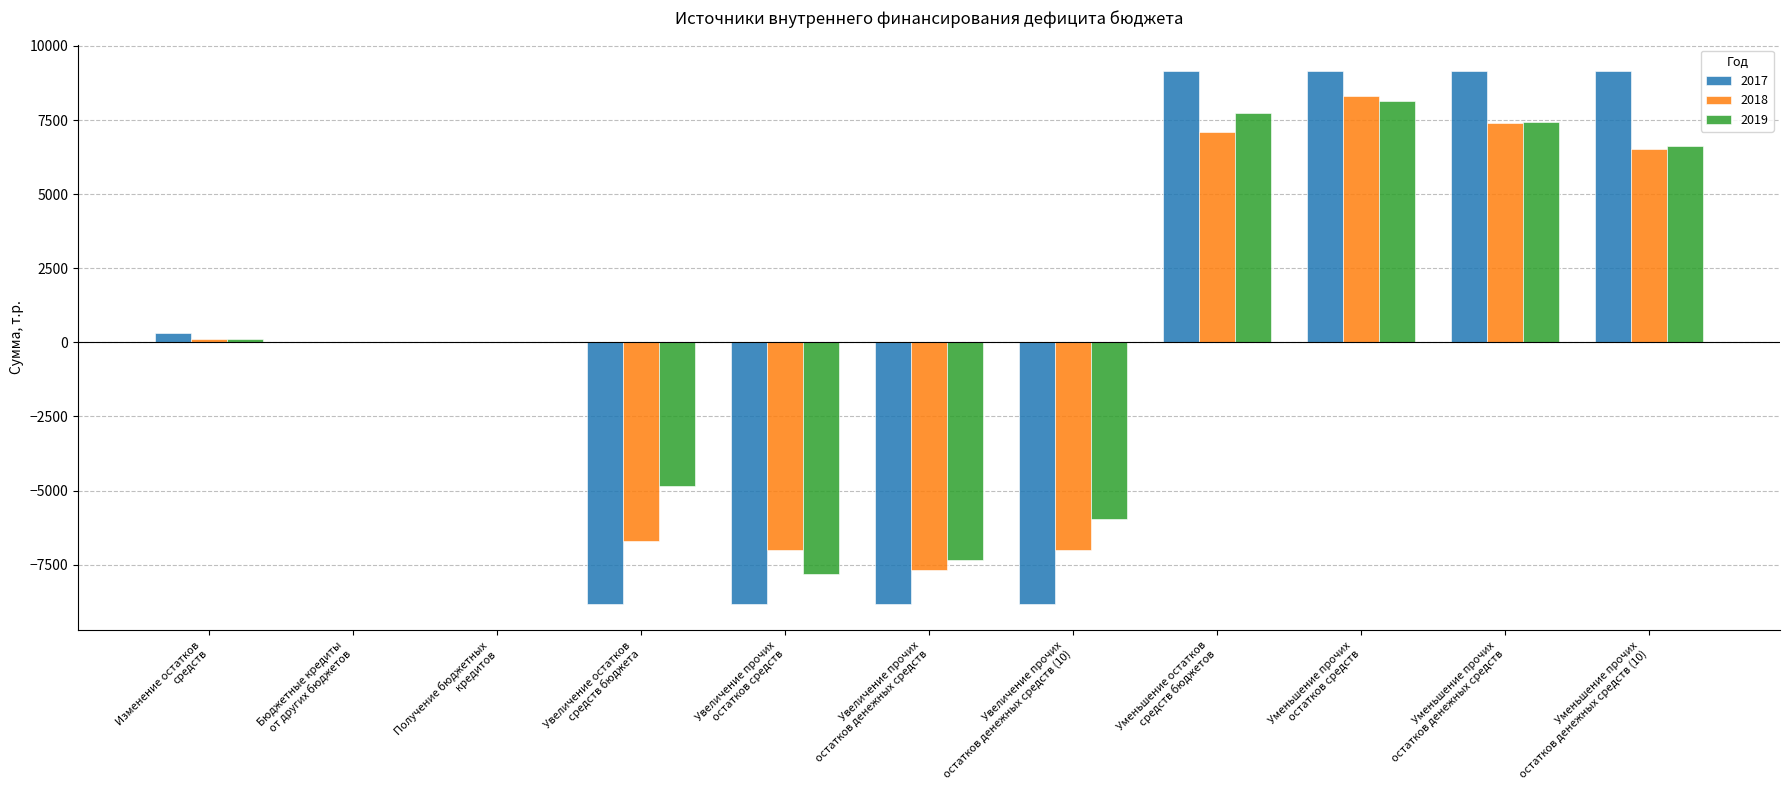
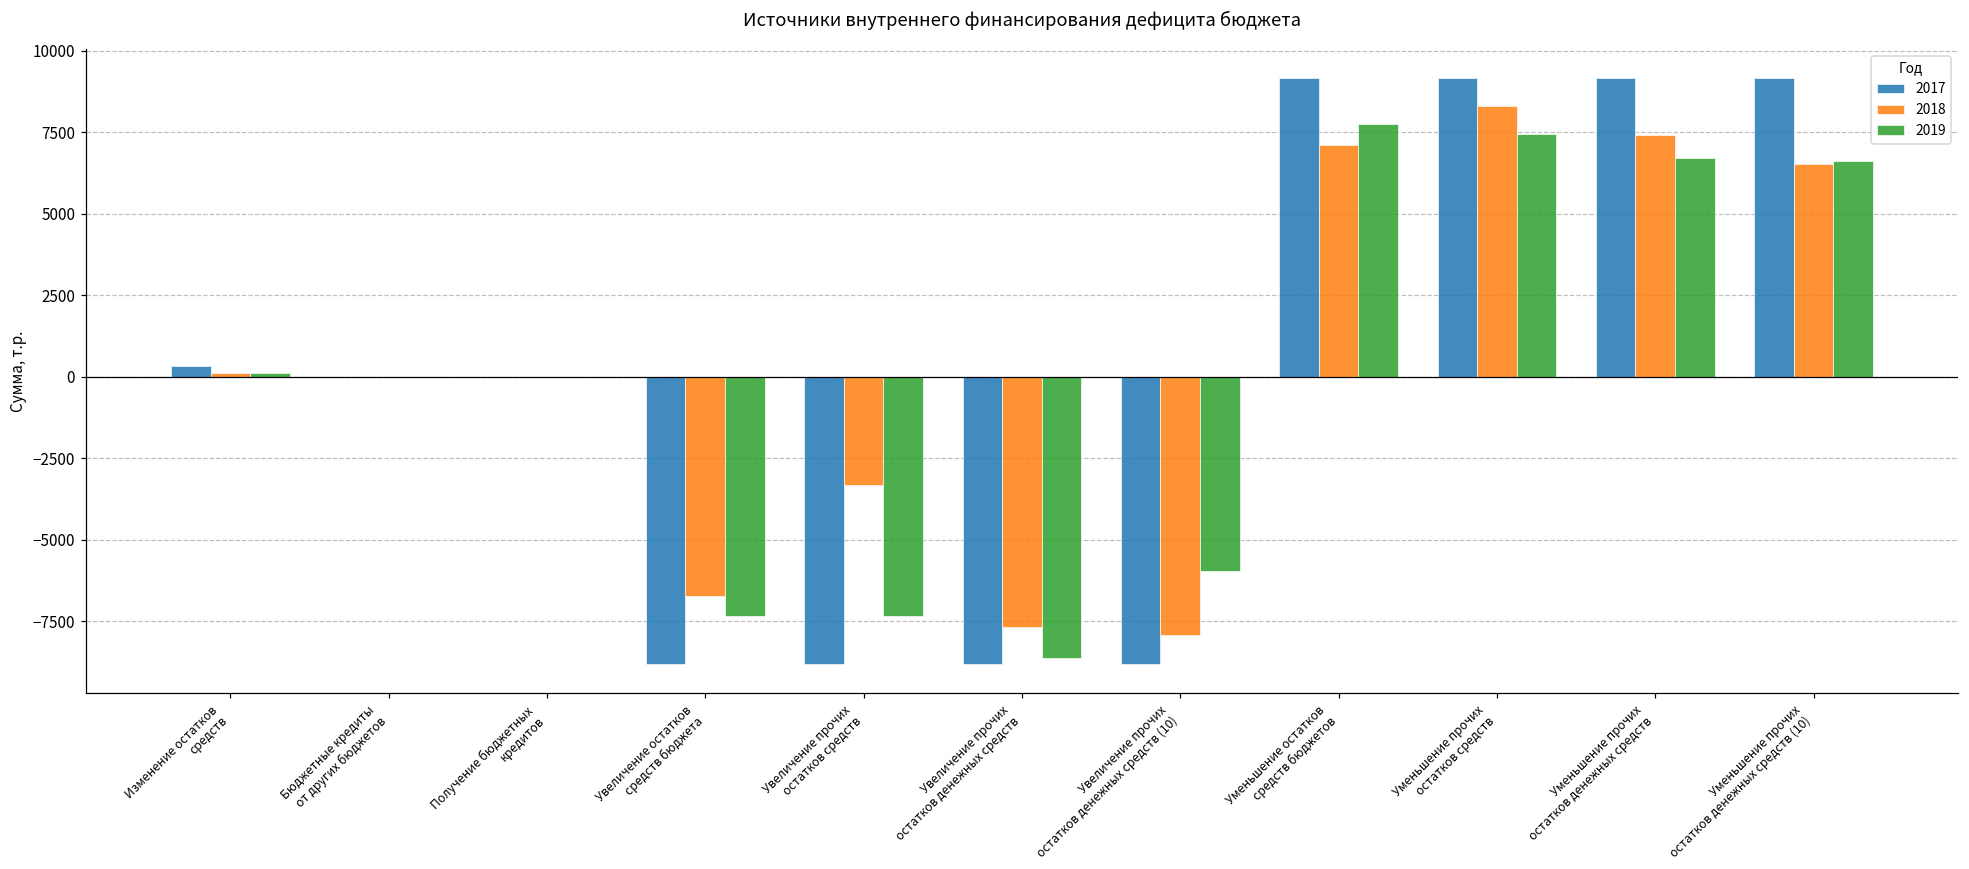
  {
    "2017": {
      "Изменение остатков средств": 300,
      "Бюджетные кредиты от других бюджетов": 0,
      "Получение бюджетных кредитов": 0,
      "Увеличение остатков средств бюджета": -8800,
      "Увеличение прочих остатков средств": -8800,
      "Увеличение прочих остатков денежных средств": -8800,
      "Увеличение прочих остатков денежных средств (10)": -8800,
      "Уменьшение остатков средств бюджетов": 9100,
      "Уменьшение прочих остатков средств": 9100,
      "Уменьшение прочих остатков денежных средств": 9100,
      "Уменьшение прочих остатков денежных средств (10)": 9100
    },
    "2018": {
      "Изменение остатков средств": 100,
      "Бюджетные кредиты от других бюджетов": 0,
      "Получение бюджетных кредитов": 0,
      "Увеличение остатков средств бюджета": -6700,
-     "Увеличение прочих остатков средств": -7000,
+     "Увеличение прочих остатков средств": -3300,
      "Увеличение прочих остатков денежных средств": -7700,
-     "Увеличение прочих остатков денежных средств (10)": -7000,
+     "Увеличение прочих остатков денежных средств (10)": -7900,
      "Уменьшение остатков средств бюджетов": 7100,
      "Уменьшение прочих остатков средств": 8300,
      "Уменьшение прочих остатков денежных средств": 7400,
      "Уменьшение прочих остатков денежных средств (10)": 6500
    },
    "2019": {
      "Изменение остатков средств": 100,
      "Бюджетные кредиты от других бюджетов": 0,
      "Получение бюджетных кредитов": 0,
-     "Увеличение остатков средств бюджета": -4900,
-     "Увеличение прочих остатков средств": -7800,
-     "Увеличение прочих остатков денежных средств": -7300,
+     "Увеличение остатков средств бюджета": -7300,
+     "Увеличение прочих остатков средств": -7300,
+     "Увеличение прочих остатков денежных средств": -8600,
      "Увеличение прочих остатков денежных средств (10)": -6000,
      "Уменьшение остатков средств бюджетов": 7700,
-     "Уменьшение прочих остатков средств": 8200,
-     "Уменьшение прочих остатков денежных средств": 7400,
+     "Уменьшение прочих остатков средств": 7400,
+     "Уменьшение прочих остатков денежных средств": 6700,
      "Уменьшение прочих остатков денежных средств (10)": 6600
    }
  }
